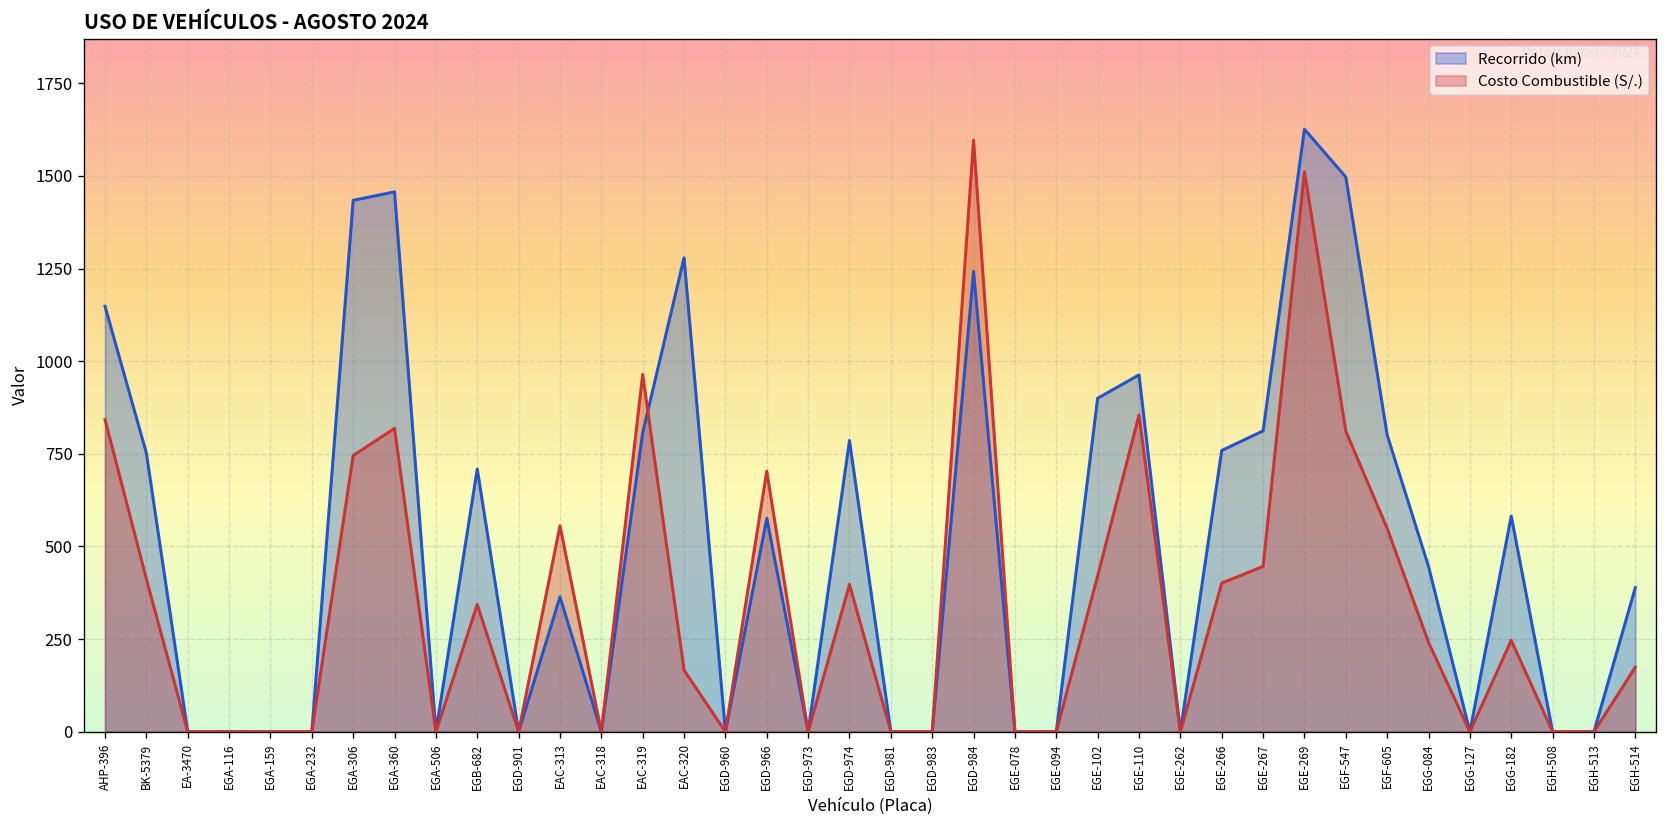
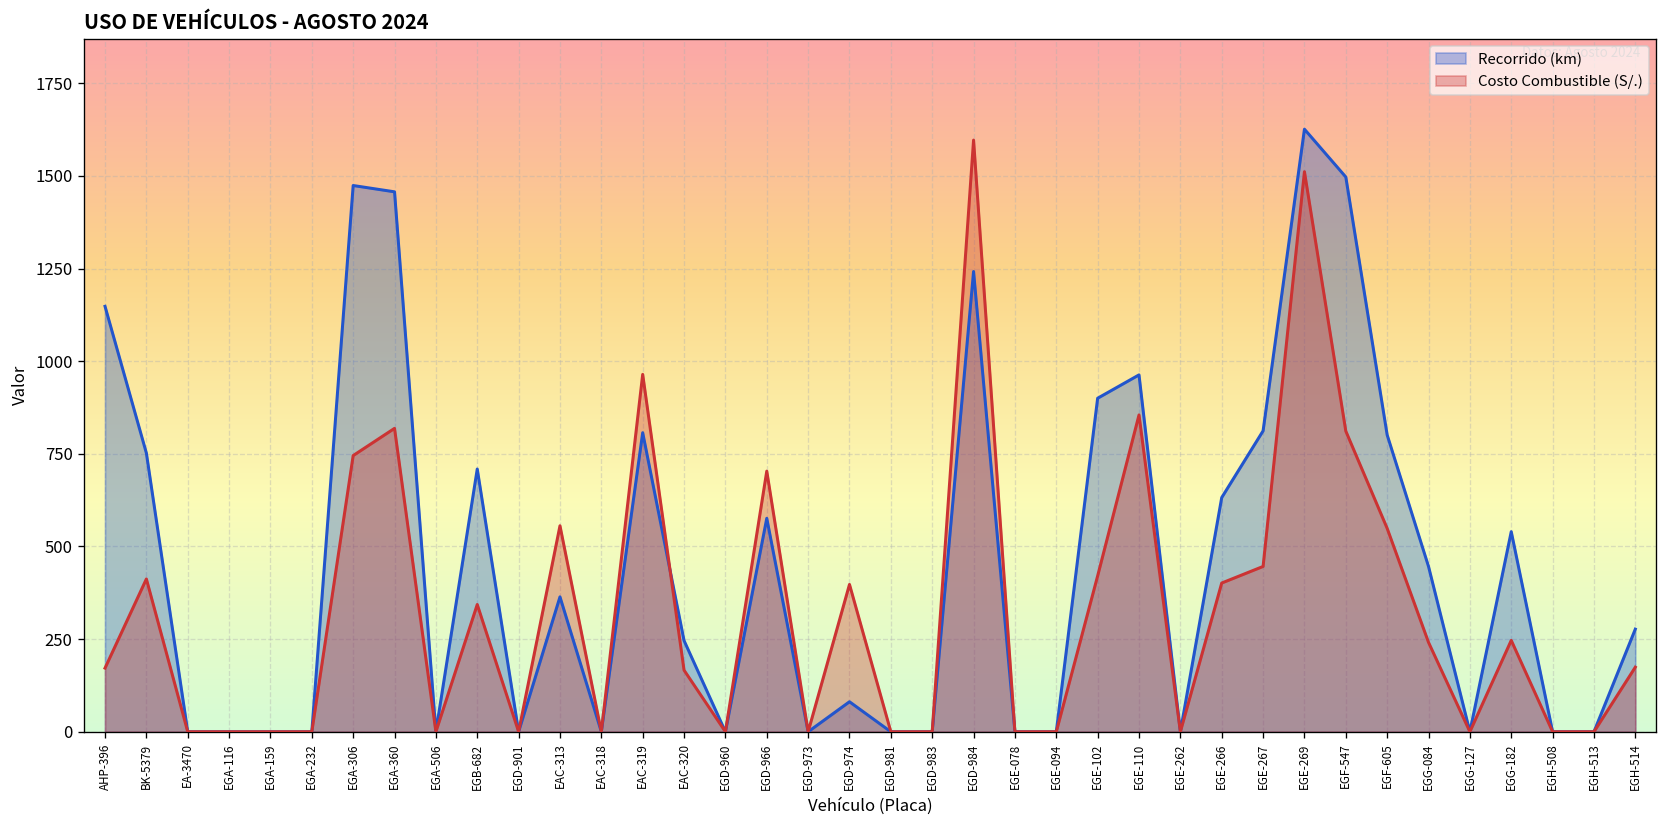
  {
    "Recorrido (km)": {
      "AHP-396": 1150,
      "BK-5379": 750,
-     "EGA-306": 1430,
+     "EGA-306": 1470,
      "EGA-360": 1460,
      "EGB-682": 710,
      "EAC-313": 360,
      "EAC-319": 810,
-     "EAC-320": 1280,
+     "EAC-320": 250,
      "EGD-966": 580,
-     "EGD-974": 790,
+     "EGD-974": 80,
      "EGD-984": 1240,
      "EGE-102": 900,
      "EGE-110": 960,
-     "EGE-266": 760,
+     "EGE-266": 630,
      "EGE-267": 810,
      "EGE-269": 1630,
      "EGF-547": 1500,
      "EGF-605": 800,
      "EGG-084": 450,
-     "EGG-182": 580,
-     "EGH-514": 390
+     "EGG-182": 540,
+     "EGH-514": 280
    },
    "Costo Combustible (S/.)": {
-     "AHP-396": 840,
+     "AHP-396": 170,
      "BK-5379": 410,
      "EGA-306": 750,
      "EGA-360": 820,
      "EGB-682": 340,
      "EAC-313": 560,
      "EAC-319": 960,
      "EAC-320": 170,
      "EGD-966": 700,
      "EGD-974": 400,
      "EGD-984": 1600,
      "EGE-102": 420,
      "EGE-110": 850,
      "EGE-266": 400,
      "EGE-267": 450,
      "EGE-269": 1510,
      "EGF-547": 810,
      "EGF-605": 550,
      "EGG-084": 240,
      "EGG-182": 250,
      "EGH-514": 170
    }
  }
